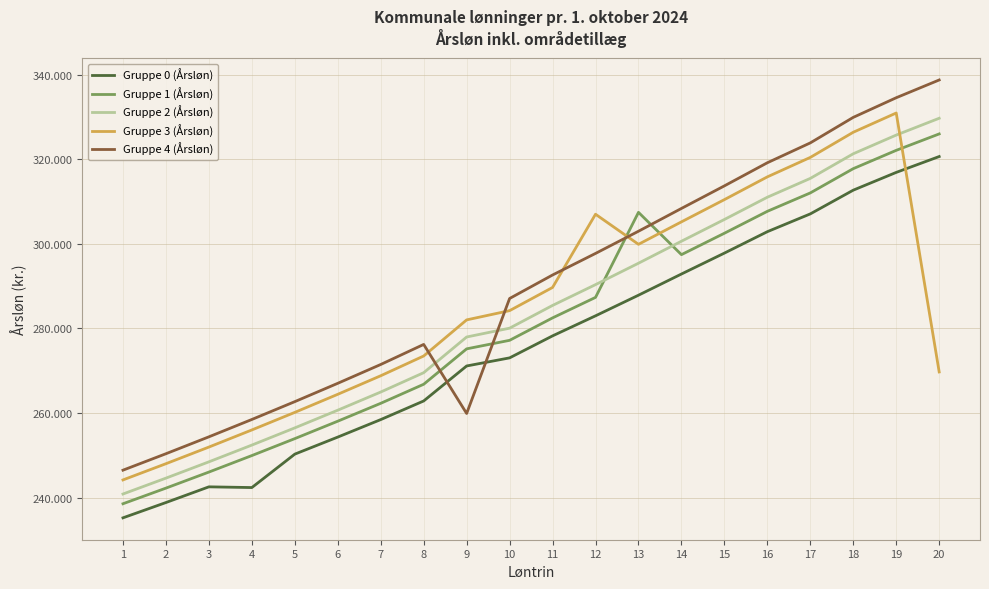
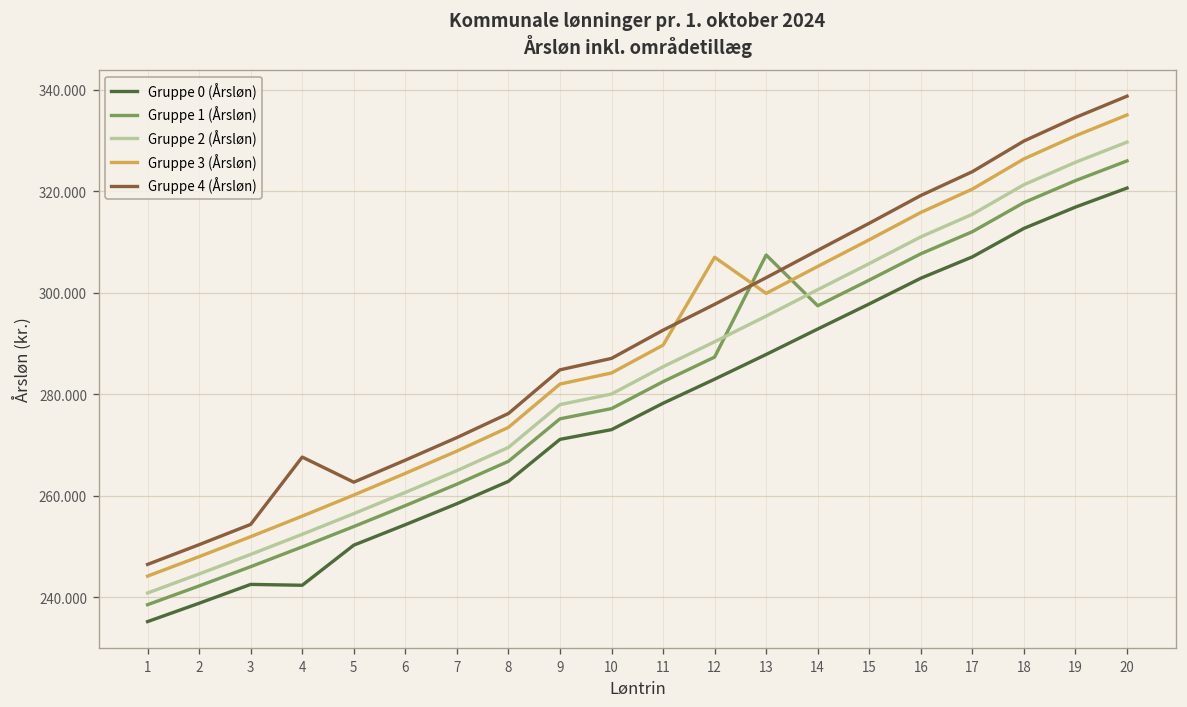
  {
    "Gruppe 0 (Årsløn)": {
      "1": 235,
      "2": 239,
      "3": 243,
      "4": 242,
      "5": 250,
      "6": 254,
      "7": 258,
      "8": 263,
      "9": 271,
      "10": 273,
      "11": 278,
      "12": 283,
      "13": 288,
      "14": 293,
      "15": 298,
      "16": 303,
      "17": 307,
      "18": 313,
      "19": 317,
      "20": 321
    },
    "Gruppe 1 (Årsløn)": {
      "1": 239,
      "2": 242,
      "3": 246,
      "4": 250,
      "5": 254,
      "6": 258,
      "7": 262,
      "8": 267,
      "9": 275,
      "10": 277,
      "11": 282,
      "12": 287,
      "13": 307,
      "14": 297,
      "15": 303,
      "16": 308,
      "17": 312,
      "18": 318,
      "19": 322,
      "20": 326
    },
    "Gruppe 2 (Årsløn)": {
      "1": 241,
      "2": 245,
      "3": 248,
      "4": 252,
      "5": 256,
      "6": 261,
      "7": 265,
      "8": 270,
      "9": 278,
      "10": 280,
      "11": 285,
      "12": 290,
      "13": 295,
      "14": 301,
      "15": 306,
      "16": 311,
      "17": 315,
      "18": 321,
      "19": 326,
      "20": 330
    },
    "Gruppe 3 (Årsløn)": {
      "1": 244,
      "2": 248,
      "3": 252,
      "4": 256,
      "5": 260,
      "6": 264,
      "7": 269,
      "8": 273,
      "9": 282,
      "10": 284,
      "11": 290,
      "12": 307,
      "13": 300,
      "14": 305,
      "15": 310,
      "16": 316,
      "17": 320,
      "18": 326,
      "19": 331,
-     "20": 270
+     "20": 335
    },
    "Gruppe 4 (Årsløn)": {
      "1": 247,
      "2": 250,
      "3": 254,
-     "4": 258,
+     "4": 268,
      "5": 263,
      "6": 267,
      "7": 271,
      "8": 276,
-     "9": 260,
+     "9": 285,
      "10": 287,
      "11": 293,
      "12": 298,
      "13": 303,
      "14": 308,
      "15": 314,
      "16": 319,
      "17": 324,
      "18": 330,
      "19": 335,
      "20": 339
    }
  }
